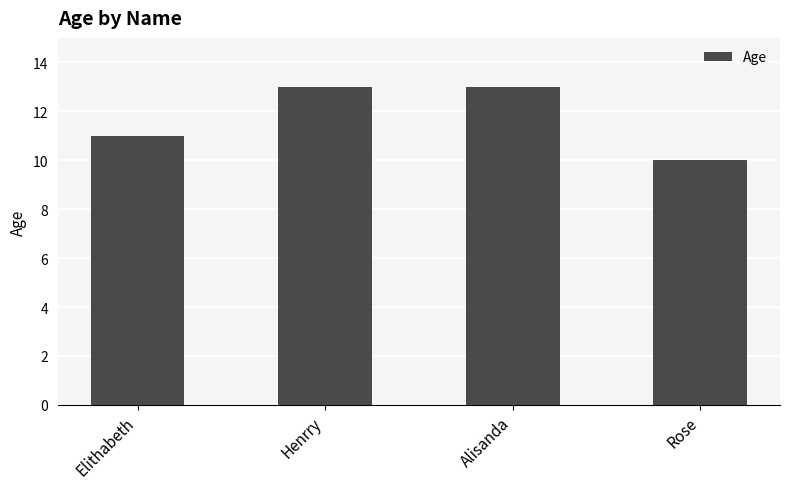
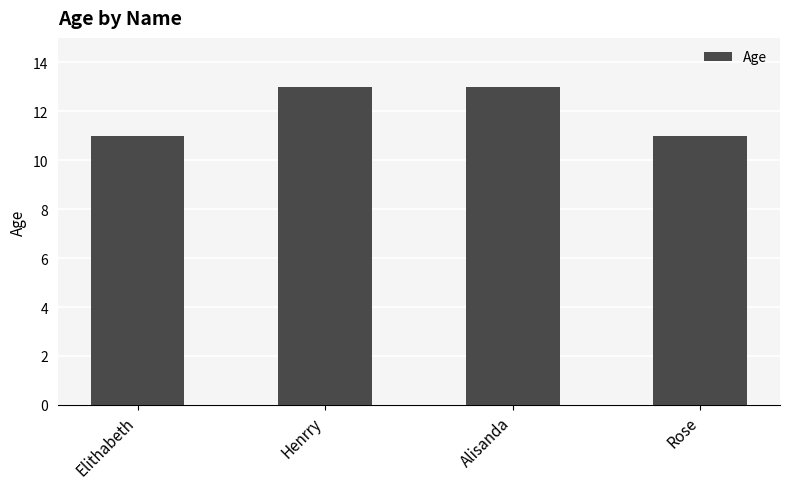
  {
    "Elithabeth": 11,
    "Henrry": 13,
    "Alisanda": 13,
-   "Rose": 10
+   "Rose": 11
  }
